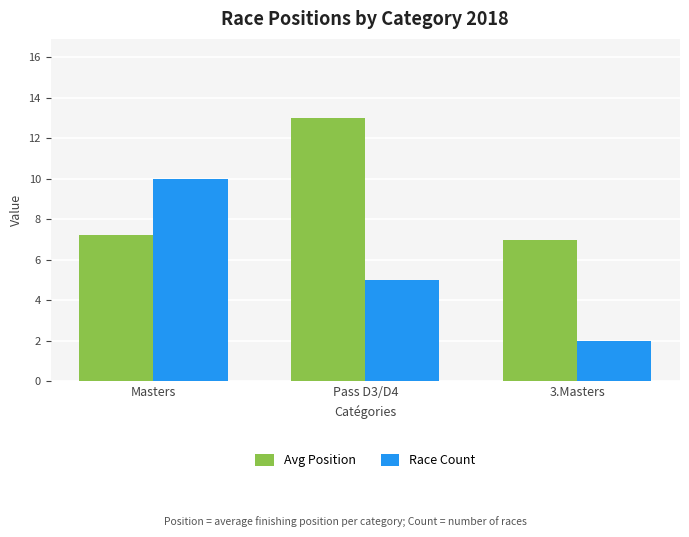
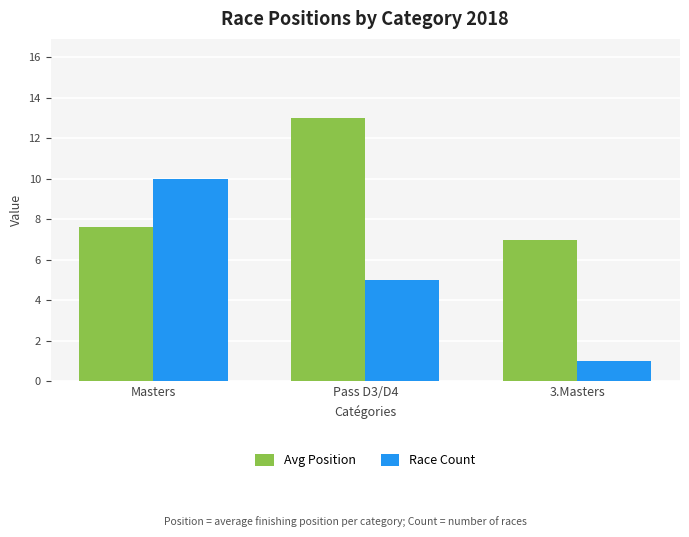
  {
    "Avg Position": {
-     "Masters": 7.2,
+     "Masters": 7.6,
      "Pass D3/D4": 13.0,
      "3.Masters": 7.0
    },
    "Race Count": {
      "Masters": 10,
      "Pass D3/D4": 5,
-     "3.Masters": 2
+     "3.Masters": 1
    }
  }
